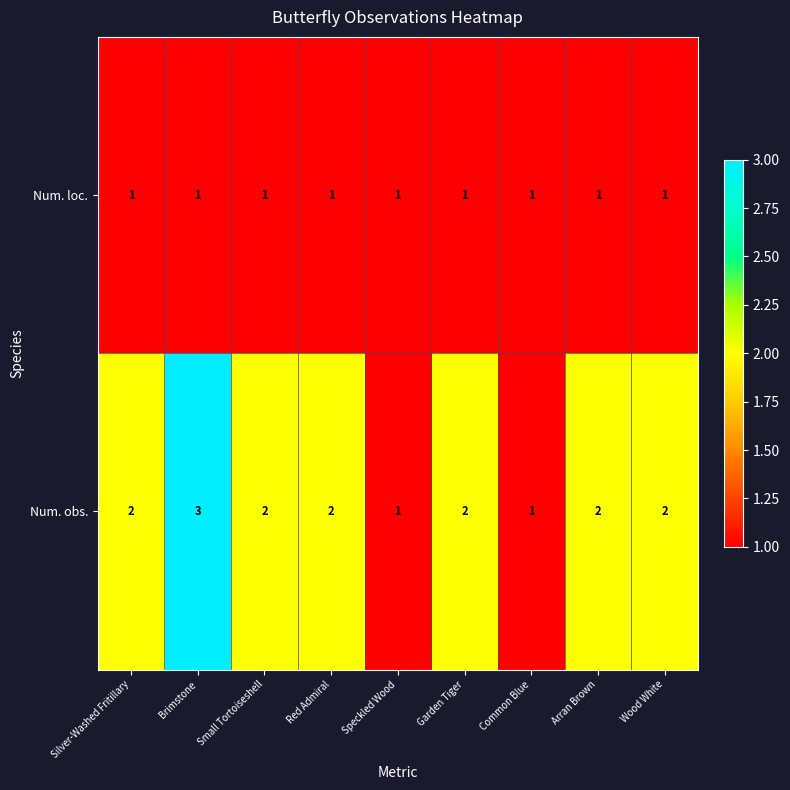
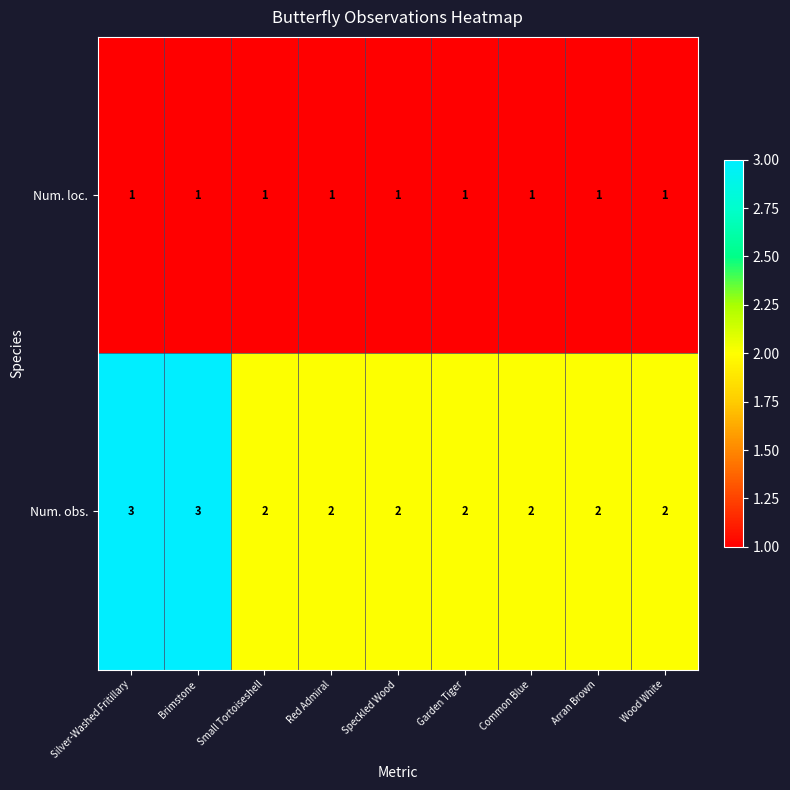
  {
    "Num. loc.": {
      "Silver-Washed Fritillary": 1,
      "Brimstone": 1,
      "Small Tortoiseshell": 1,
      "Red Admiral": 1,
      "Speckled Wood": 1,
      "Garden Tiger": 1,
      "Common Blue": 1,
      "Arran Brown": 1,
      "Wood White": 1
    },
    "Num. obs.": {
-     "Silver-Washed Fritillary": 2,
+     "Silver-Washed Fritillary": 3,
      "Brimstone": 3,
      "Small Tortoiseshell": 2,
      "Red Admiral": 2,
-     "Speckled Wood": 1,
+     "Speckled Wood": 2,
      "Garden Tiger": 2,
-     "Common Blue": 1,
+     "Common Blue": 2,
      "Arran Brown": 2,
      "Wood White": 2
    }
  }
